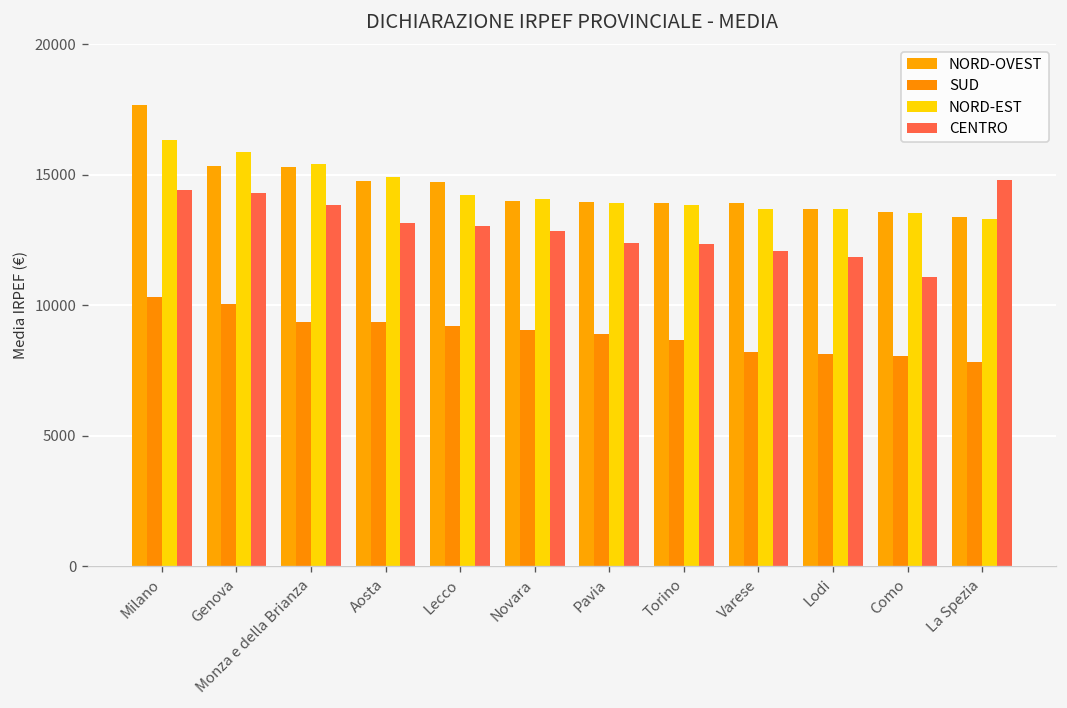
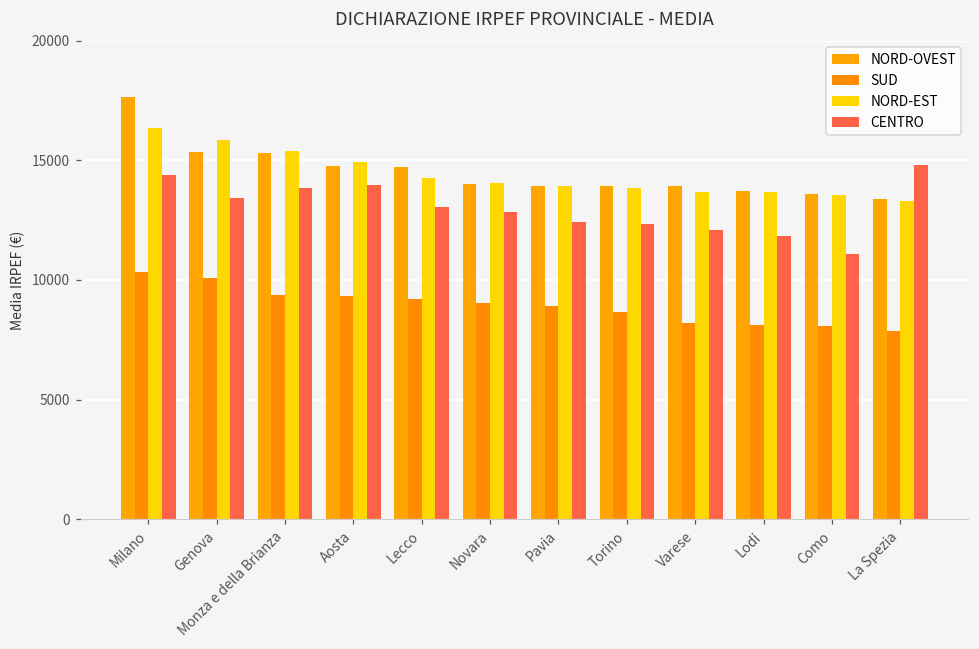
  {
    "CENTRO": {
      "Milano": 14400,
-     "Genova": 14300,
+     "Genova": 13400,
      "Monza e della Brianza": 13800,
-     "Aosta": 13100,
+     "Aosta": 14000,
      "Lecco": 13000,
      "Novara": 12800,
      "Pavia": 12400,
      "Torino": 12300,
      "Varese": 12100,
      "Lodi": 11900,
      "Como": 11100,
      "La Spezia": 14800
    }
  }
